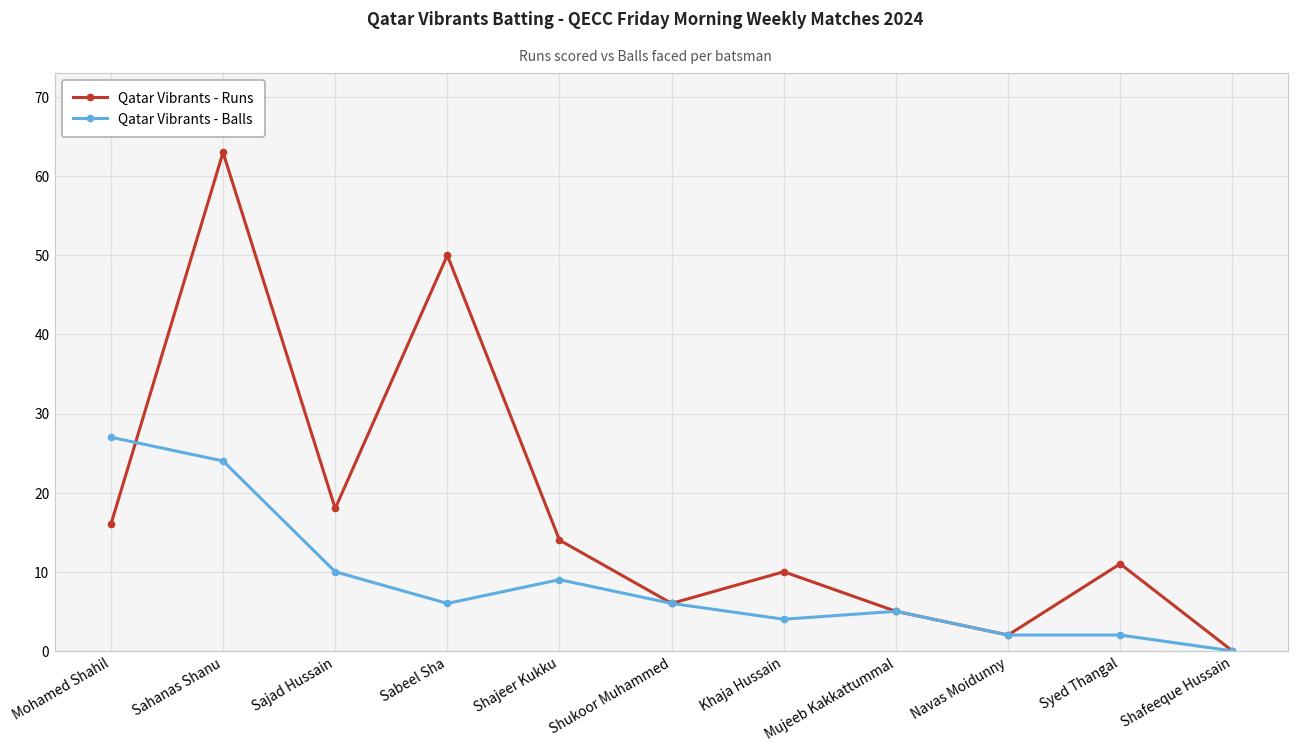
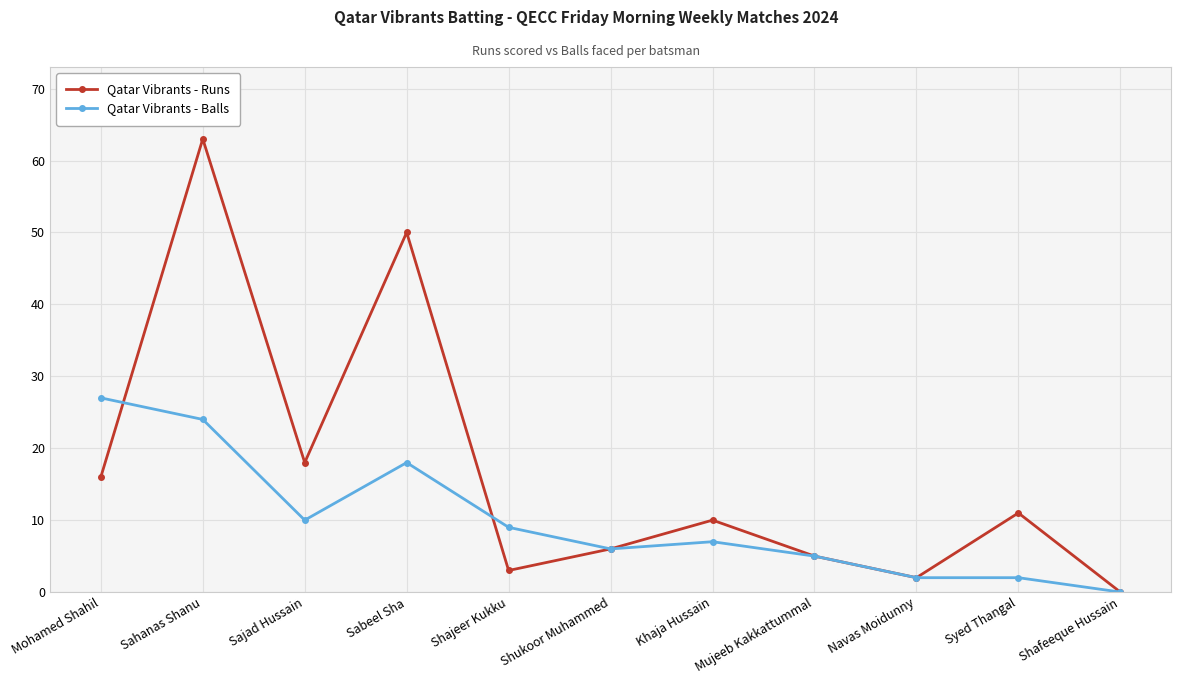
  {
    "Qatar Vibrants - Runs": {
      "Mohamed Shahil": 16,
      "Sahanas Shanu": 63,
      "Sajad Hussain": 18,
      "Sabeel Sha": 50,
-     "Shajeer Kukku": 14,
+     "Shajeer Kukku": 3,
      "Khaja Hussain": 10,
      "Syed Thangal": 11
    },
    "Qatar Vibrants - Balls": {
      "Mohamed Shahil": 27,
      "Sahanas Shanu": 24,
      "Sajad Hussain": 10,
-     "Sabeel Sha": 6,
+     "Sabeel Sha": 18,
      "Shajeer Kukku": 9,
-     "Khaja Hussain": 4,
+     "Khaja Hussain": 7,
      "Syed Thangal": 2
    }
  }
